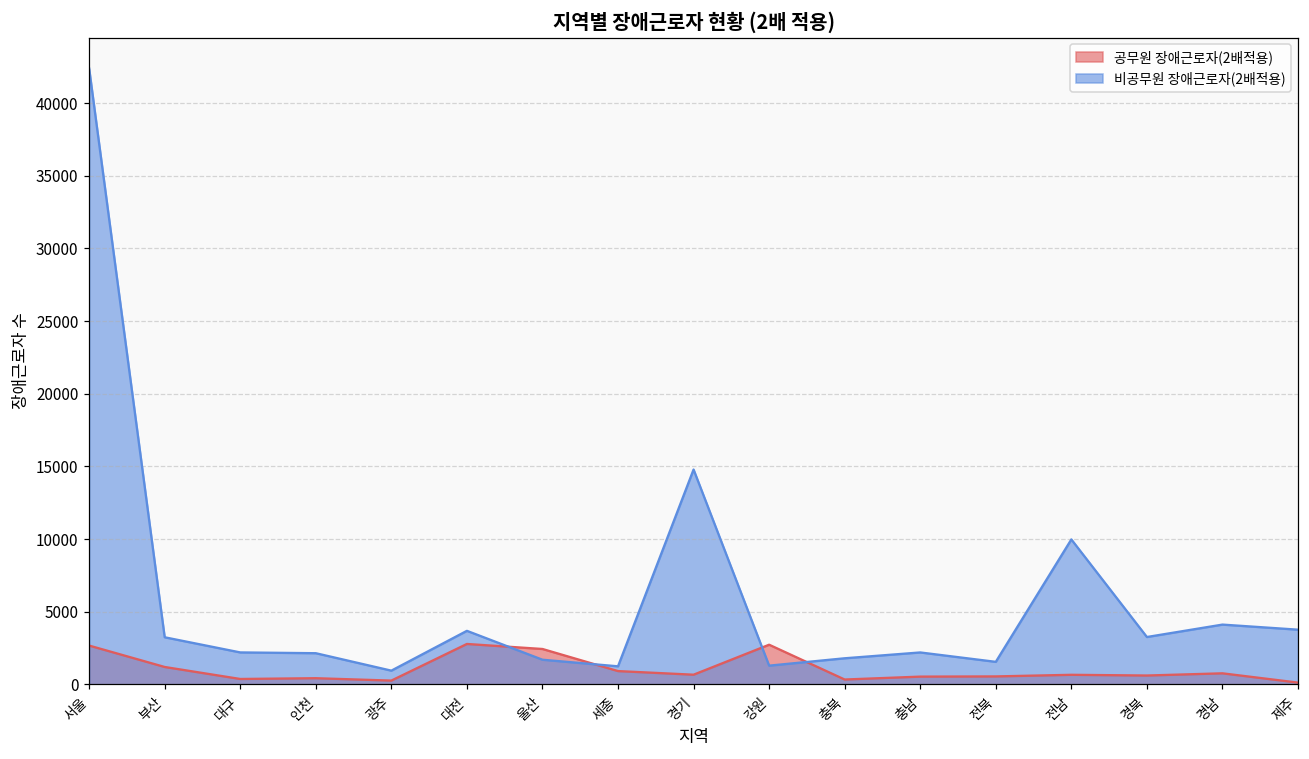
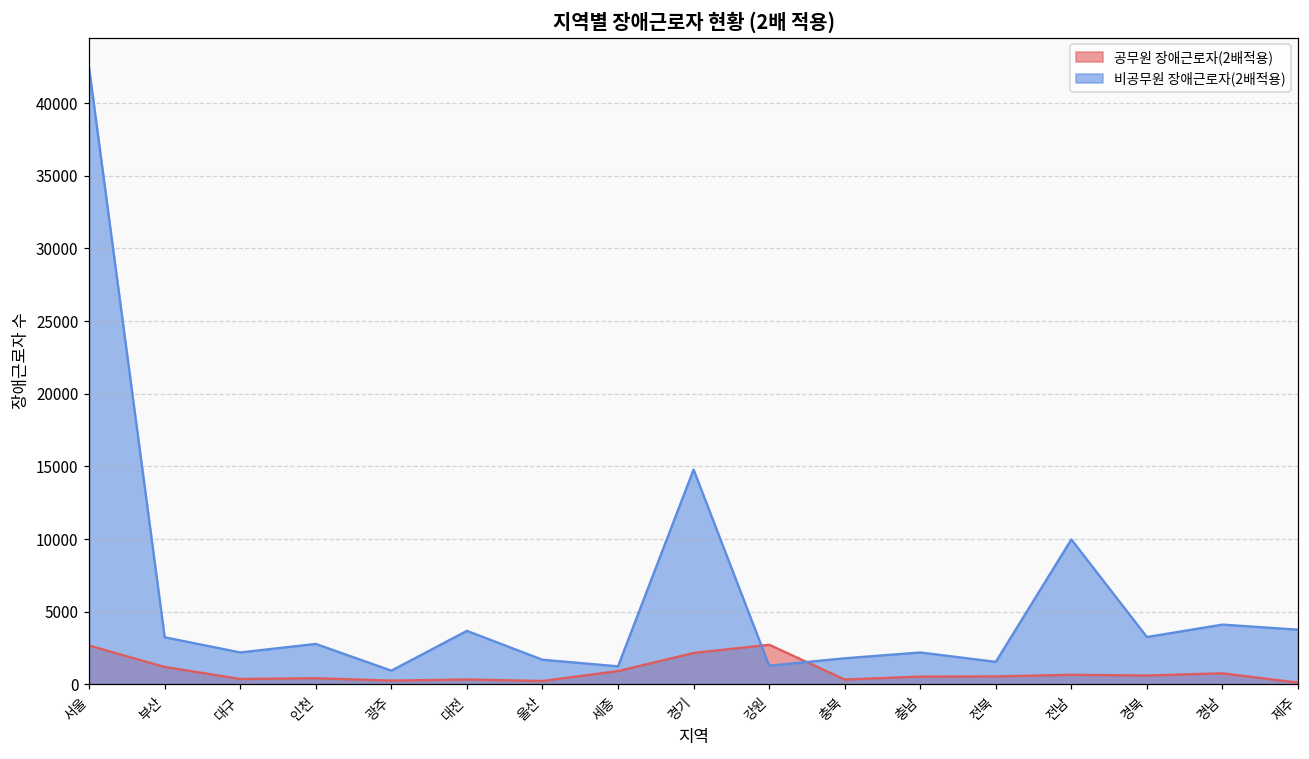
  {
    "공무원 장애근로자(2배적용)": {
      "서울": 2700,
      "부산": 1200,
      "대구": 400,
      "인천": 400,
      "광주": 300,
-     "대전": 2800,
-     "울산": 2400,
+     "대전": 300,
+     "울산": 200,
      "세종": 900,
-     "경기": 700,
+     "경기": 2200,
      "강원": 2700,
      "충북": 300,
      "충남": 500,
      "전북": 600,
      "전남": 700,
      "경북": 600,
      "경남": 800,
      "제주": 100
    },
    "비공무원 장애근로자(2배적용)": {
      "서울": 42400,
      "부산": 3200,
      "대구": 2200,
-     "인천": 2200,
+     "인천": 2800,
      "광주": 1000,
      "대전": 3700,
      "울산": 1700,
      "세종": 1300,
      "경기": 14800,
      "강원": 1300,
      "충북": 1800,
      "충남": 2200,
      "전북": 1600,
      "전남": 10000,
      "경북": 3300,
      "경남": 4100,
      "제주": 3800
    }
  }
